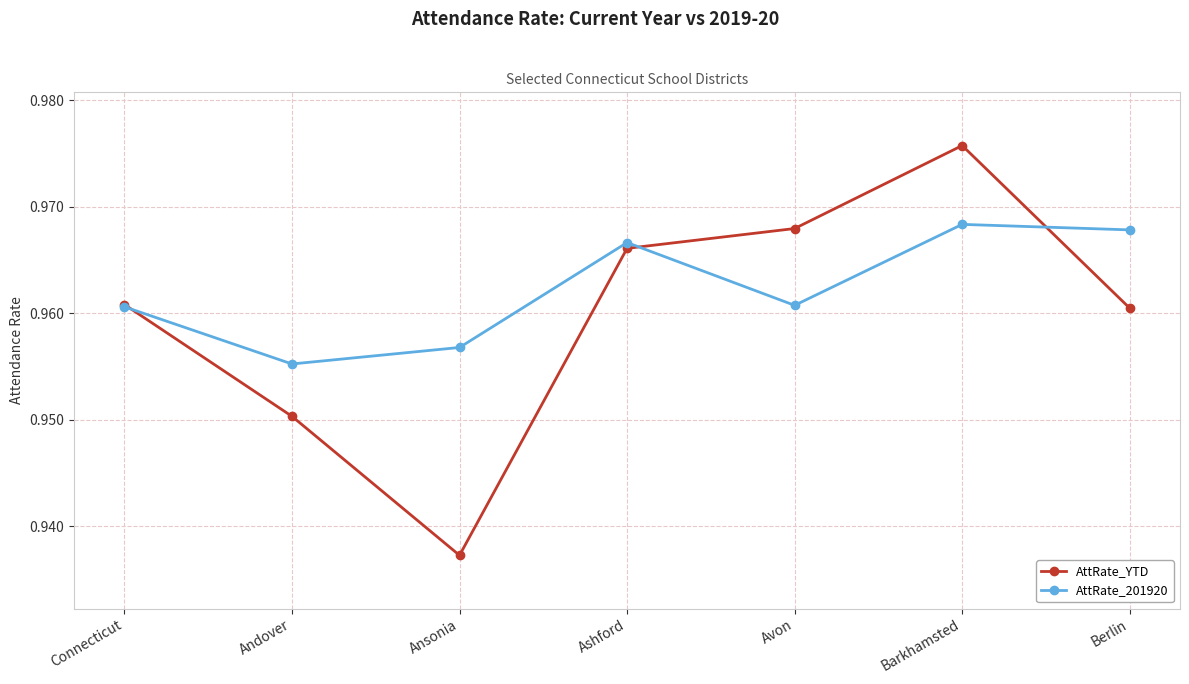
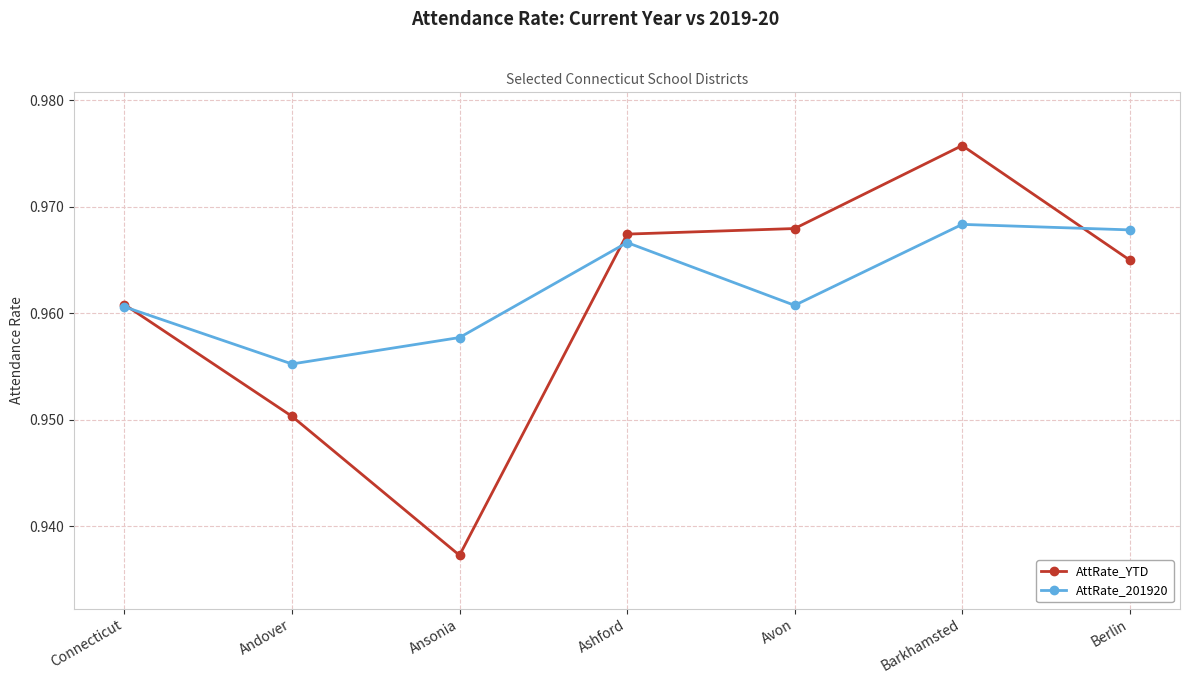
  {
    "AttRate_YTD": {
      "Andover": 0.9503,
      "Ansonia": 0.9373,
-     "Ashford": 0.9661,
+     "Ashford": 0.9674,
      "Avon": 0.9680,
      "Barkhamsted": 0.9758,
-     "Berlin": 0.9605
+     "Berlin": 0.9650
    },
    "AttRate_201920": {
      "Andover": 0.9552,
-     "Ansonia": 0.9568,
+     "Ansonia": 0.9577,
      "Ashford": 0.9666,
      "Avon": 0.9607,
      "Barkhamsted": 0.9684,
      "Berlin": 0.9678
    }
  }
